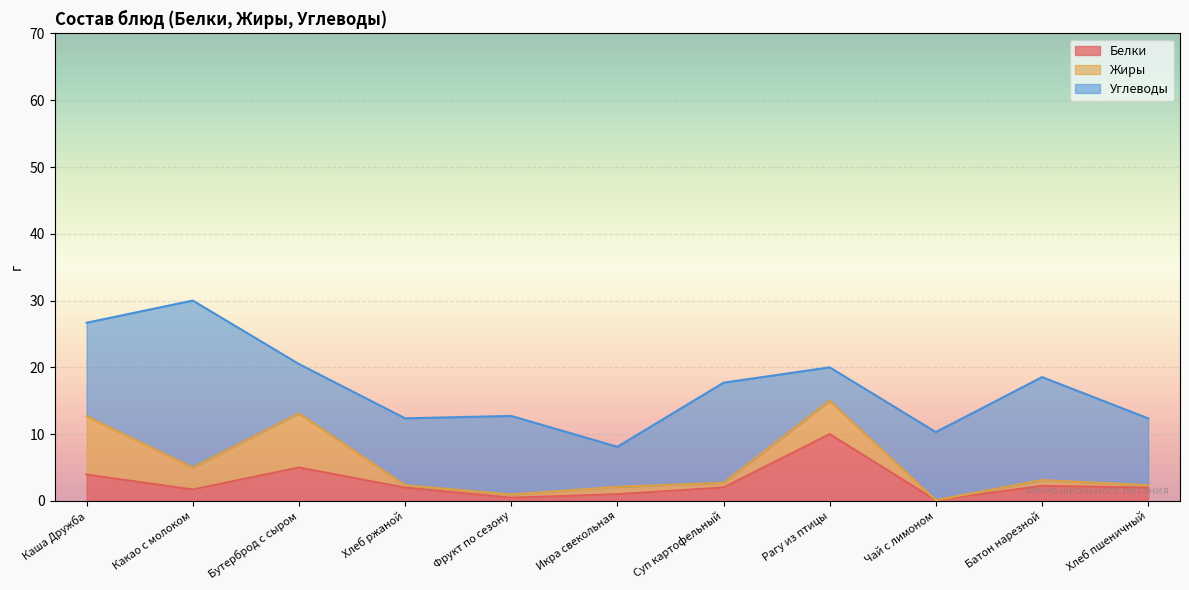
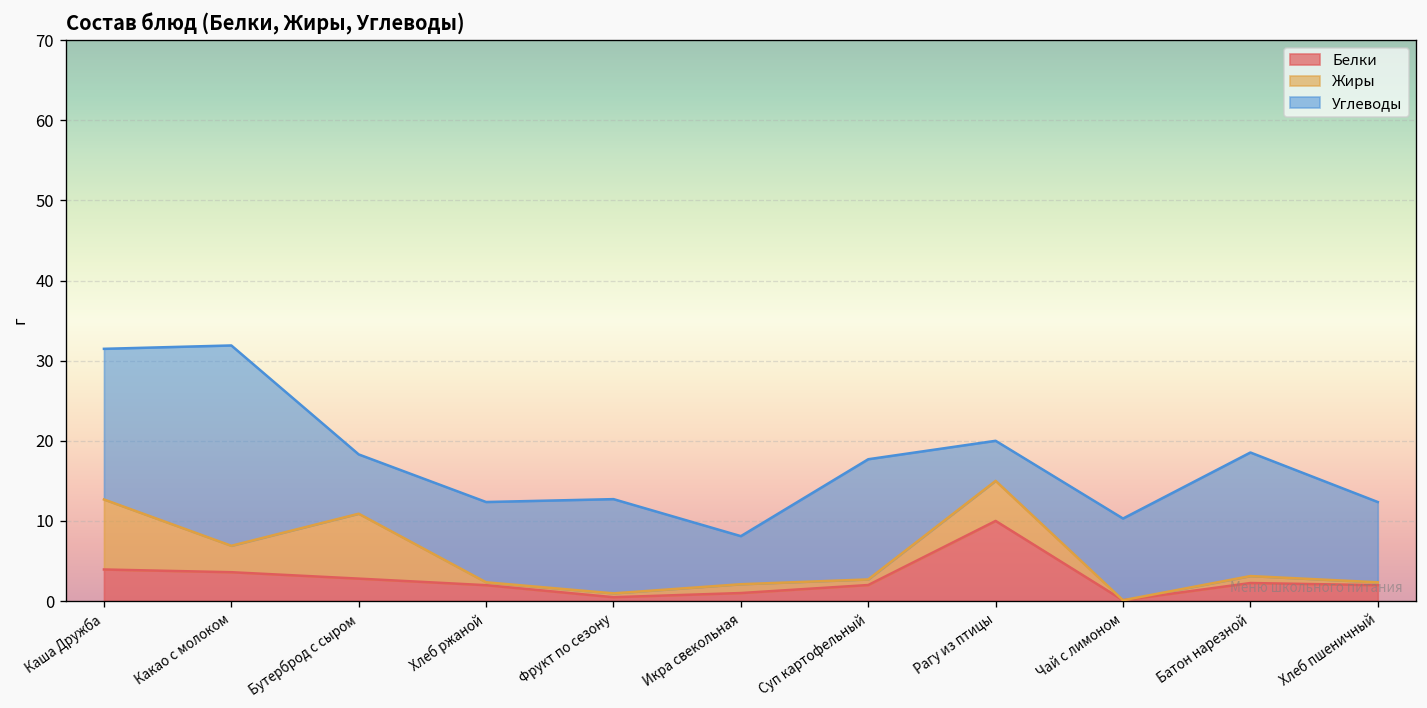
  {
    "Белки": {
      "Каша Дружба": 4,
-     "Какао с молоком": 2,
-     "Бутерброд с сыром": 5,
+     "Какао с молоком": 4,
+     "Бутерброд с сыром": 3,
      "Фрукт по сезону": 0,
      "Икра свекольная": 1,
      "Суп картофельный": 2,
      "Рагу из птицы": 10,
      "Батон нарезной": 2
    },
    "Жиры": {
      "Каша Дружба": 9,
      "Какао с молоком": 3,
      "Бутерброд с сыром": 8,
      "Фрукт по сезону": 0,
      "Икра свекольная": 1,
      "Суп картофельный": 1,
      "Рагу из птицы": 5,
      "Батон нарезной": 1
    },
    "Углеводы": {
-     "Каша Дружба": 14,
+     "Каша Дружба": 19,
      "Какао с молоком": 25,
      "Бутерброд с сыром": 7,
      "Хлеб ржаной": 10,
      "Фрукт по сезону": 12,
      "Икра свекольная": 6,
      "Суп картофельный": 15,
      "Рагу из птицы": 5,
      "Чай с лимоном": 10,
      "Батон нарезной": 15,
      "Хлеб пшеничный": 10
    }
  }
